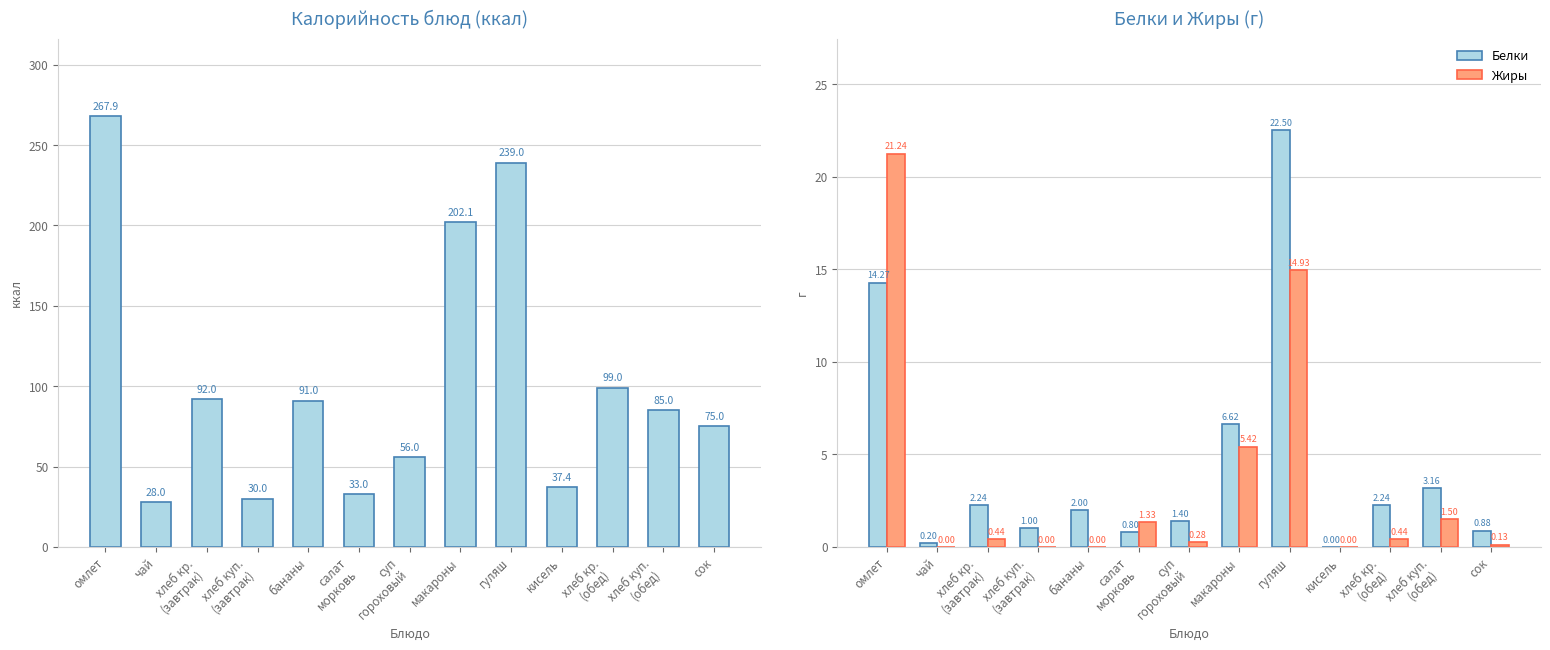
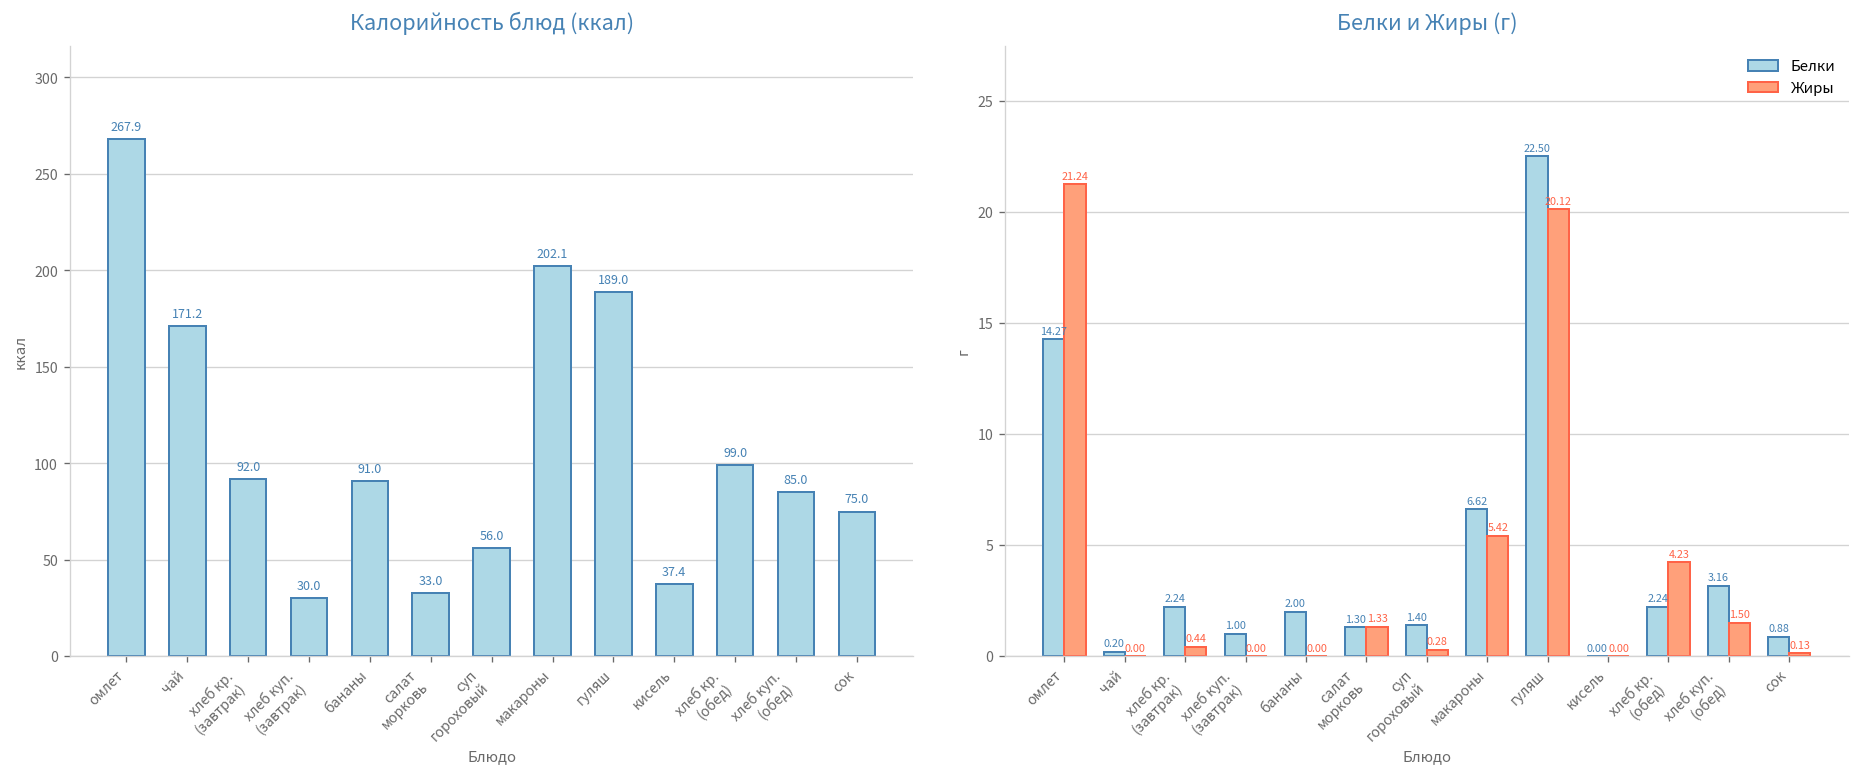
  {
    "Калорийность блюд (ккал)": {
      "омлет": 267.9,
-     "чай": 28.0,
+     "чай": 171.2,
      "хлеб кр. (завтрак)": 92.0,
      "хлеб куп. (завтрак)": 30.0,
      "бананы": 91.0,
      "салат морковь": 33.0,
      "суп гороховый": 56.0,
      "макароны": 202.1,
-     "гуляш": 239.0,
+     "гуляш": 189.0,
      "кисель": 37.4,
      "хлеб кр. (обед)": 99.0,
      "хлеб куп. (обед)": 85.0,
      "сок": 75.0
    },
    "Белки и Жиры (г)": {
      "Белки": {
        "омлет": 14.27,
        "чай": 0.20,
        "хлеб кр. (завтрак)": 2.24,
        "хлеб куп. (завтрак)": 1.00,
        "бананы": 2.00,
-       "салат морковь": 0.80,
+       "салат морковь": 1.30,
        "суп гороховый": 1.40,
        "макароны": 6.62,
        "гуляш": 22.50,
        "кисель": 0.00,
        "хлеб кр. (обед)": 2.24,
        "хлеб куп. (обед)": 3.16,
        "сок": 0.88
      },
      "Жиры": {
        "омлет": 21.24,
        "чай": 0.00,
        "хлеб кр. (завтрак)": 0.44,
        "хлеб куп. (завтрак)": 0.00,
        "бананы": 0.00,
        "салат морковь": 1.33,
        "суп гороховый": 0.28,
        "макароны": 5.42,
-       "гуляш": 14.93,
+       "гуляш": 20.12,
        "кисель": 0.00,
-       "хлеб кр. (обед)": 0.44,
+       "хлеб кр. (обед)": 4.23,
        "хлеб куп. (обед)": 1.50,
        "сок": 0.13
      }
    }
  }
